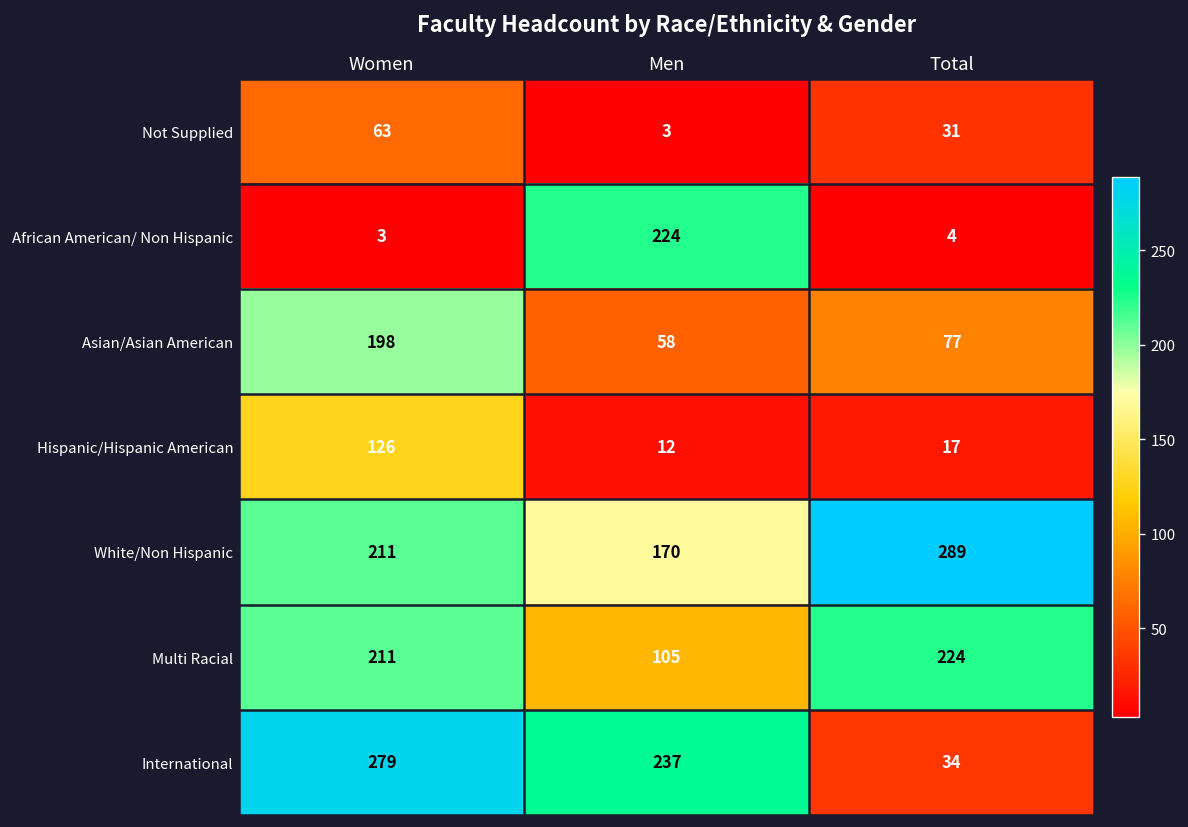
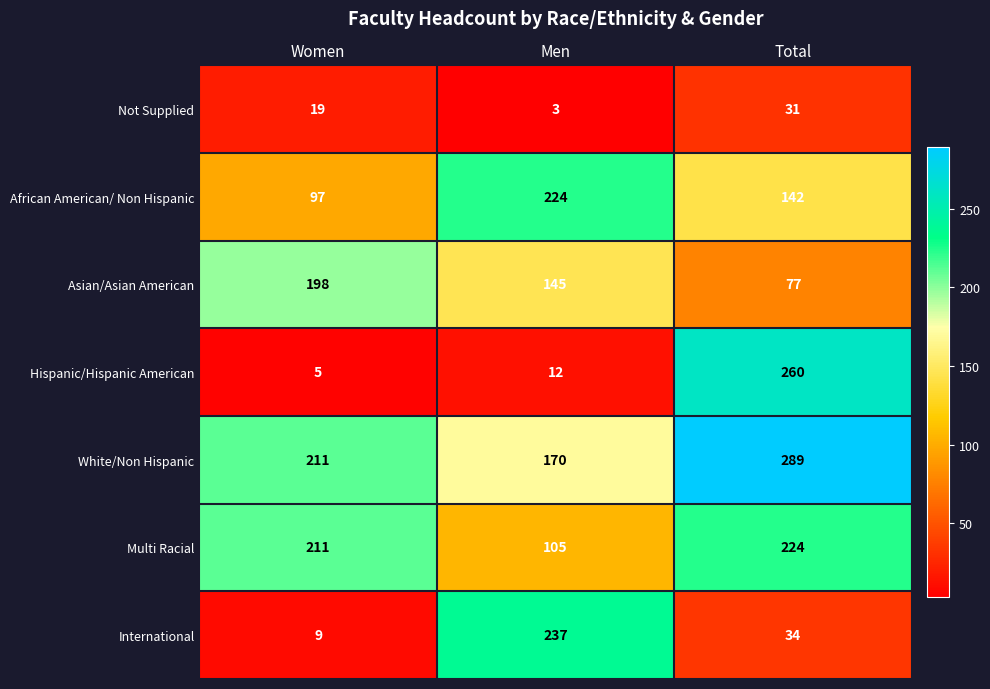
  {
    "Not Supplied": {
-     "Women": 63,
+     "Women": 19,
      "Men": 3,
      "Total": 31
    },
    "African American/ Non Hispanic": {
-     "Women": 3,
+     "Women": 97,
      "Men": 224,
-     "Total": 4
+     "Total": 142
    },
    "Asian/Asian American": {
      "Women": 198,
-     "Men": 58,
+     "Men": 145,
      "Total": 77
    },
    "Hispanic/Hispanic American": {
-     "Women": 126,
+     "Women": 5,
      "Men": 12,
-     "Total": 17
+     "Total": 260
    },
    "White/Non Hispanic": {
      "Women": 211,
      "Men": 170,
      "Total": 289
    },
    "Multi Racial": {
      "Women": 211,
      "Men": 105,
      "Total": 224
    },
    "International": {
-     "Women": 279,
+     "Women": 9,
      "Men": 237,
      "Total": 34
    }
  }
